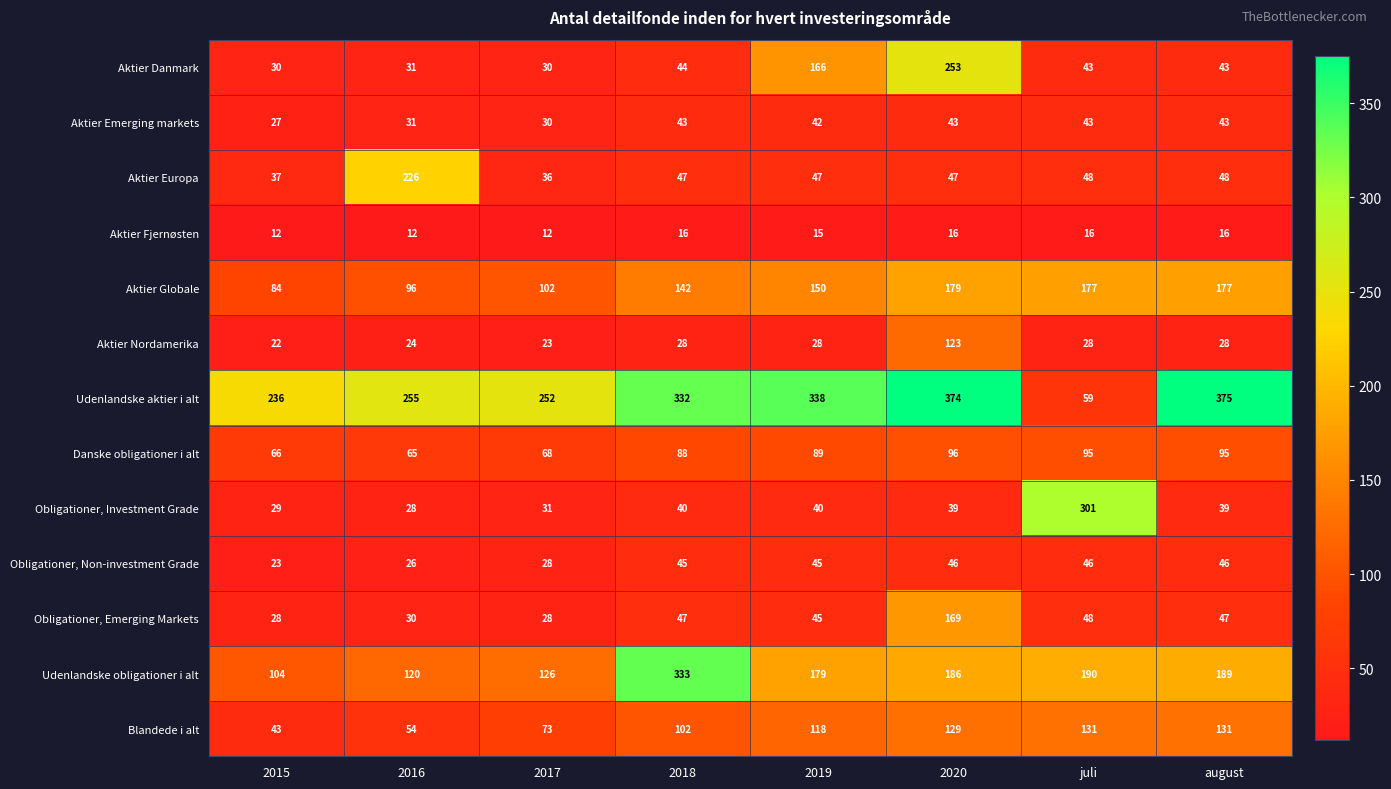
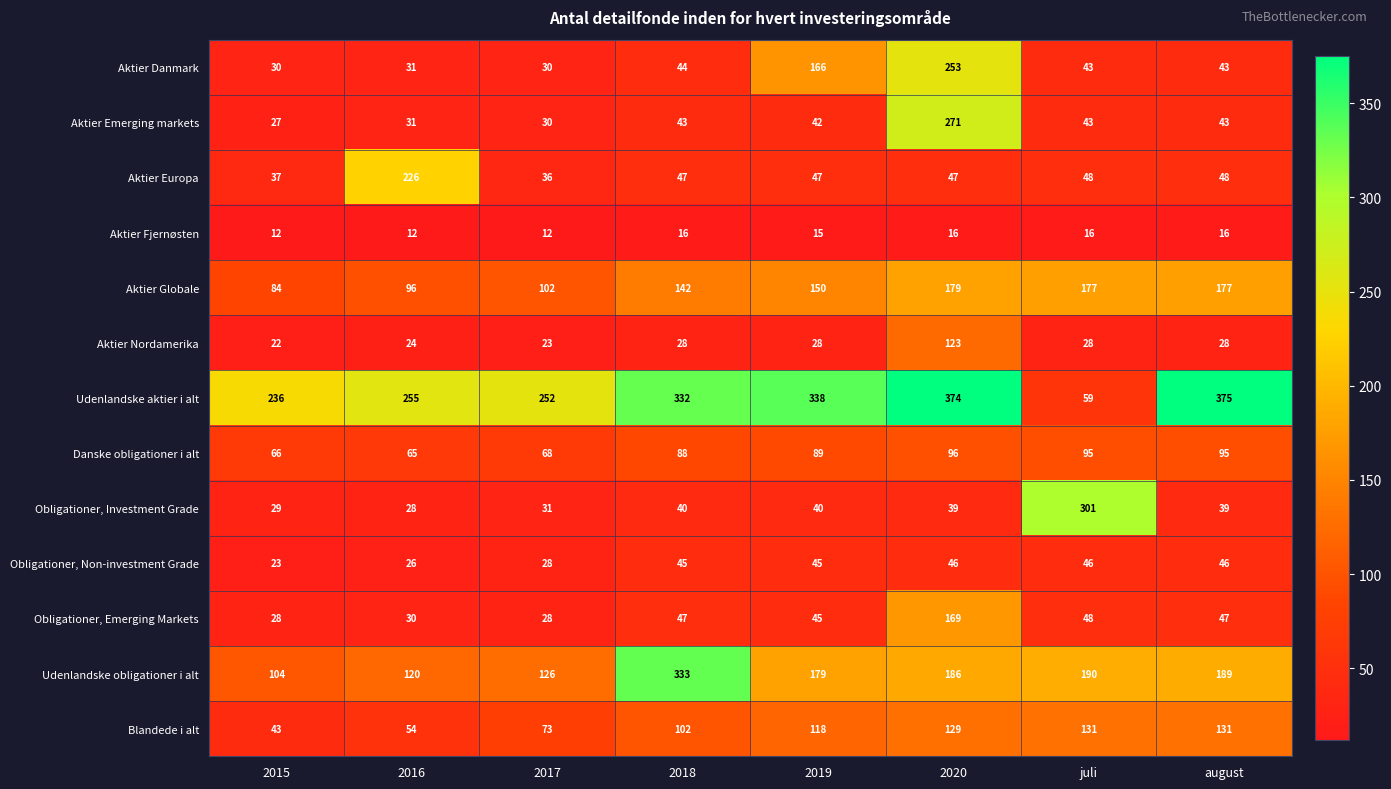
  {
    "Aktier Danmark": {
      "2015": 30,
      "2016": 31,
      "2017": 30,
      "2018": 44,
      "2019": 166,
      "2020": 253,
      "juli": 43,
      "august": 43
    },
    "Aktier Emerging markets": {
      "2015": 27,
      "2016": 31,
      "2017": 30,
      "2018": 43,
      "2019": 42,
-     "2020": 43,
+     "2020": 271,
      "juli": 43,
      "august": 43
    },
    "Aktier Europa": {
      "2015": 37,
      "2016": 226,
      "2017": 36,
      "2018": 47,
      "2019": 47,
      "2020": 47,
      "juli": 48,
      "august": 48
    },
    "Aktier Fjernøsten": {
      "2015": 12,
      "2016": 12,
      "2017": 12,
      "2018": 16,
      "2019": 15,
      "2020": 16,
      "juli": 16,
      "august": 16
    },
    "Aktier Globale": {
      "2015": 84,
      "2016": 96,
      "2017": 102,
      "2018": 142,
      "2019": 150,
      "2020": 179,
      "juli": 177,
      "august": 177
    },
    "Aktier Nordamerika": {
      "2015": 22,
      "2016": 24,
      "2017": 23,
      "2018": 28,
      "2019": 28,
      "2020": 123,
      "juli": 28,
      "august": 28
    },
    "Udenlandske aktier i alt": {
      "2015": 236,
      "2016": 255,
      "2017": 252,
      "2018": 332,
      "2019": 338,
      "2020": 374,
      "juli": 59,
      "august": 375
    },
    "Danske obligationer i alt": {
      "2015": 66,
      "2016": 65,
      "2017": 68,
      "2018": 88,
      "2019": 89,
      "2020": 96,
      "juli": 95,
      "august": 95
    },
    "Obligationer, Investment Grade": {
      "2015": 29,
      "2016": 28,
      "2017": 31,
      "2018": 40,
      "2019": 40,
      "2020": 39,
      "juli": 301,
      "august": 39
    },
    "Obligationer, Non-investment Grade": {
      "2015": 23,
      "2016": 26,
      "2017": 28,
      "2018": 45,
      "2019": 45,
      "2020": 46,
      "juli": 46,
      "august": 46
    },
    "Obligationer, Emerging Markets": {
      "2015": 28,
      "2016": 30,
      "2017": 28,
      "2018": 47,
      "2019": 45,
      "2020": 169,
      "juli": 48,
      "august": 47
    },
    "Udenlandske obligationer i alt": {
      "2015": 104,
      "2016": 120,
      "2017": 126,
      "2018": 333,
      "2019": 179,
      "2020": 186,
      "juli": 190,
      "august": 189
    },
    "Blandede i alt": {
      "2015": 43,
      "2016": 54,
      "2017": 73,
      "2018": 102,
      "2019": 118,
      "2020": 129,
      "juli": 131,
      "august": 131
    }
  }
